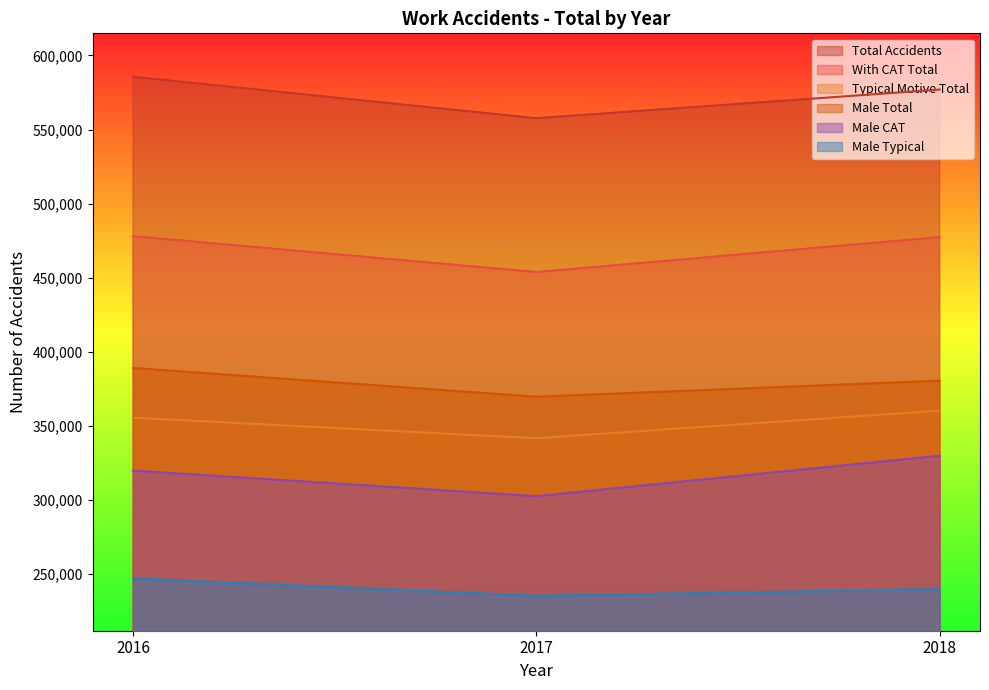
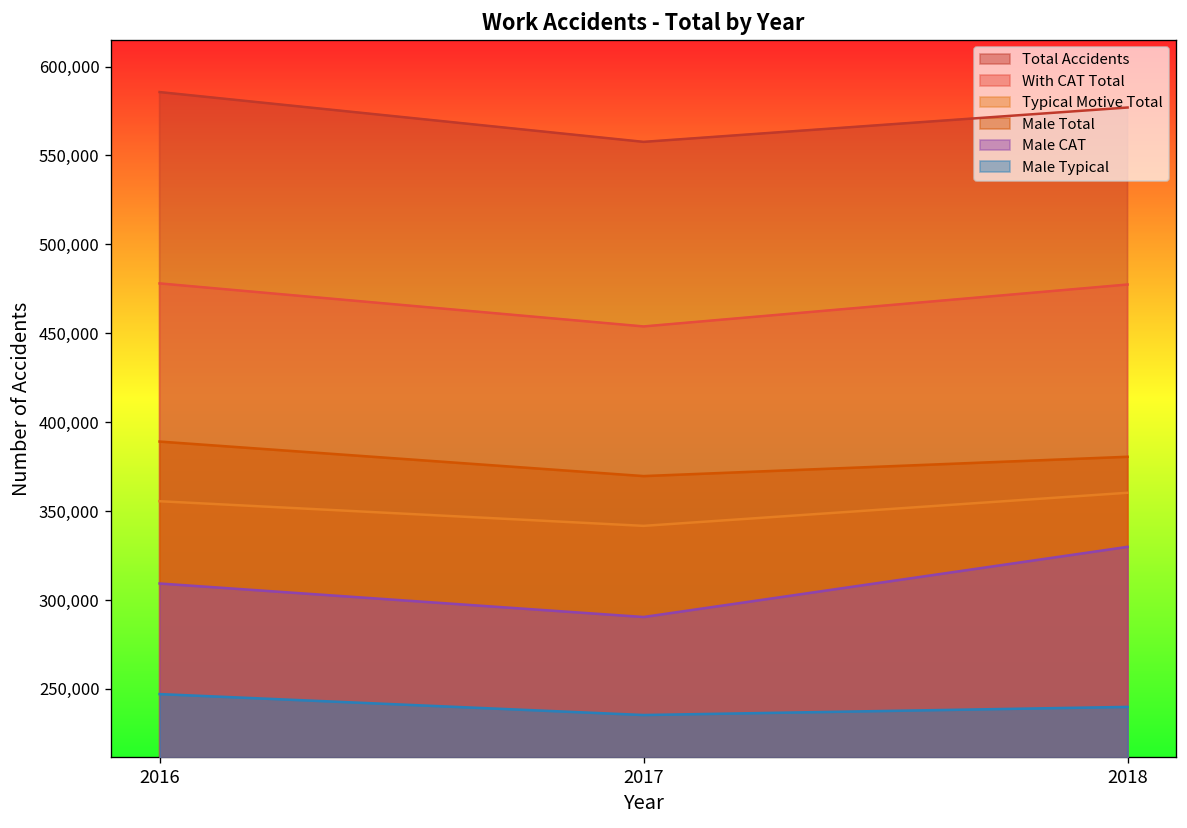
  {
    "Male CAT": {
-     "2016": "320,000",
-     "2017": "303,000",
+     "2016": "309,000",
+     "2017": "290,000",
      "2018": "330,000"
    },
    "Male Typical": {
      "2016": "247,000",
      "2017": "235,000",
      "2018": "240,000"
    }
  }
